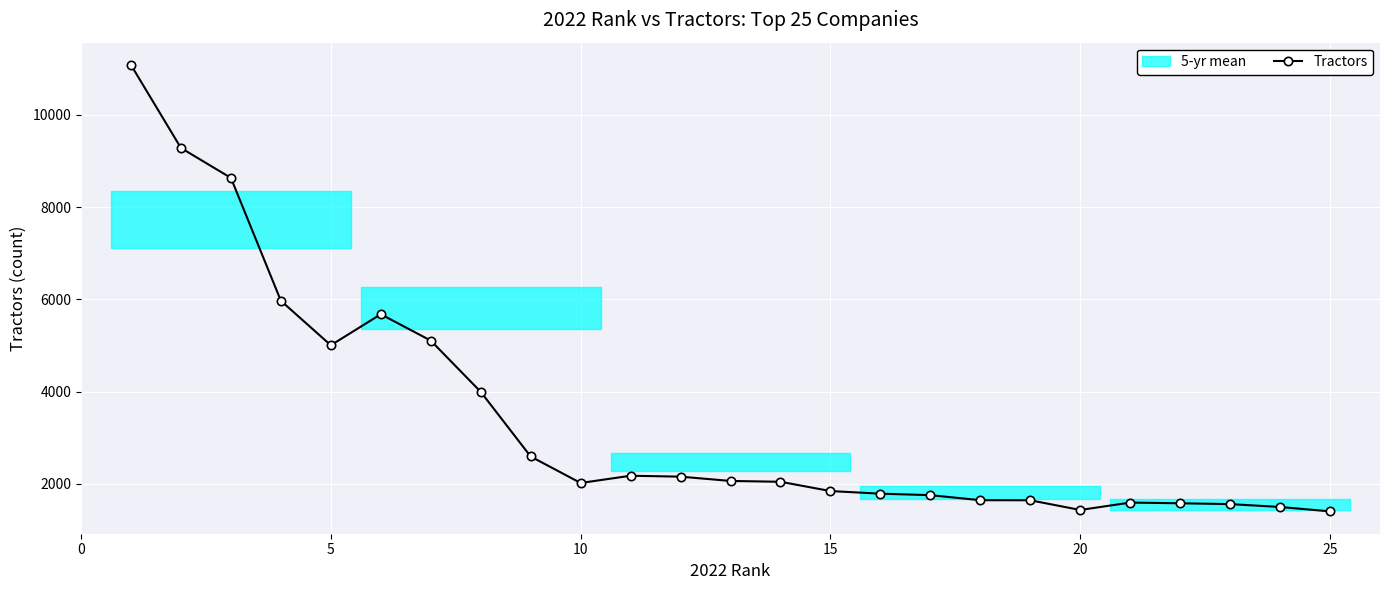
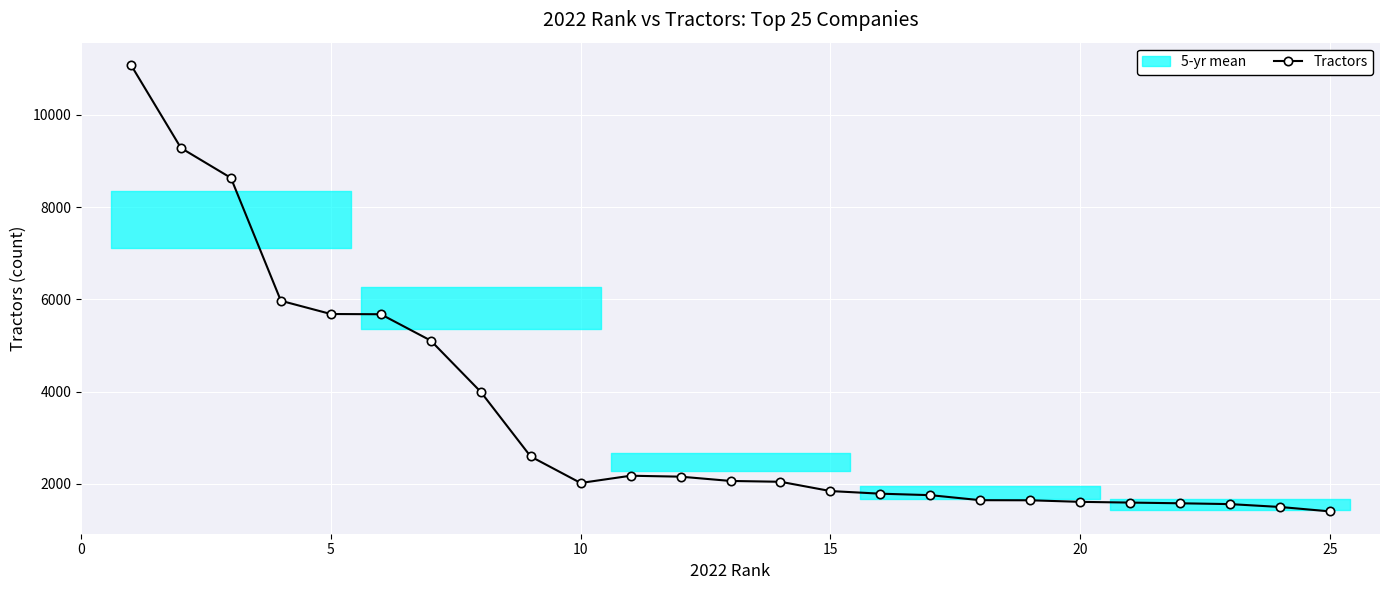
  {
    "Tractors": {
-     "5": 5000,
+     "5": 5700,
      "10": 2000,
      "15": 1800,
-     "20": 1400,
+     "20": 1600,
      "25": 1400
    }
  }
